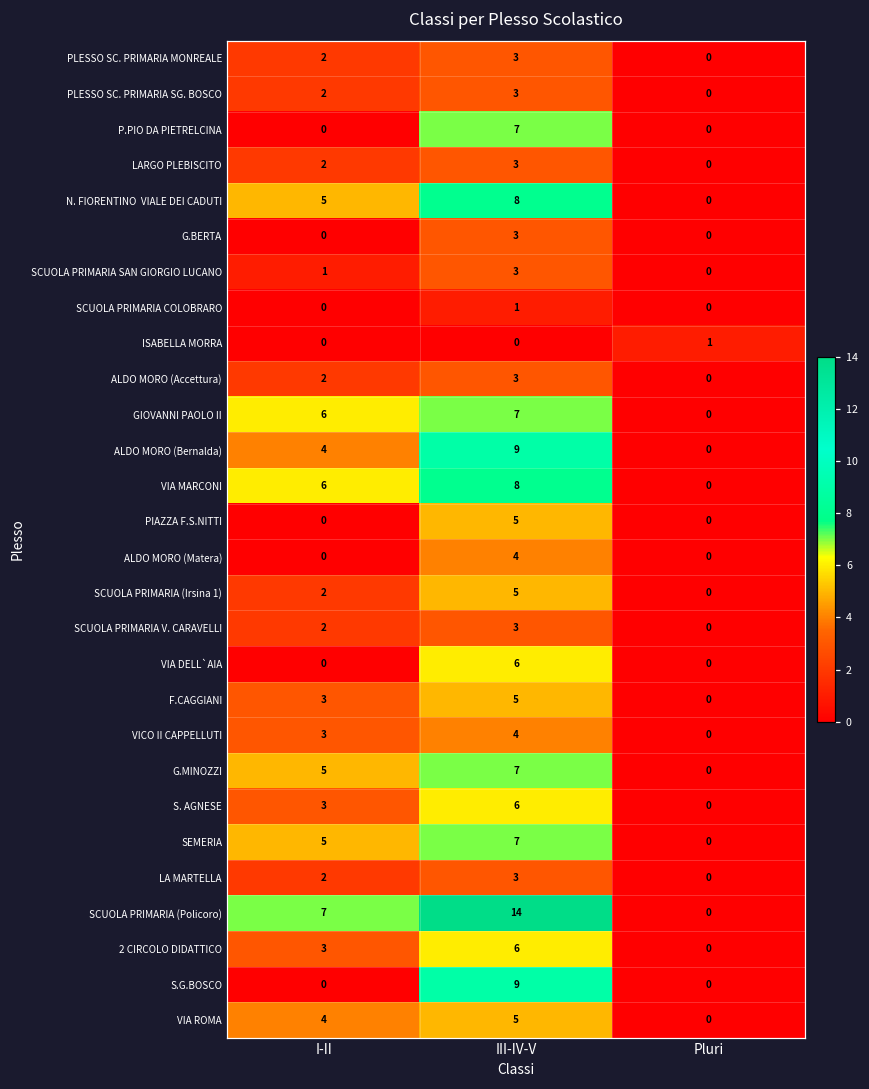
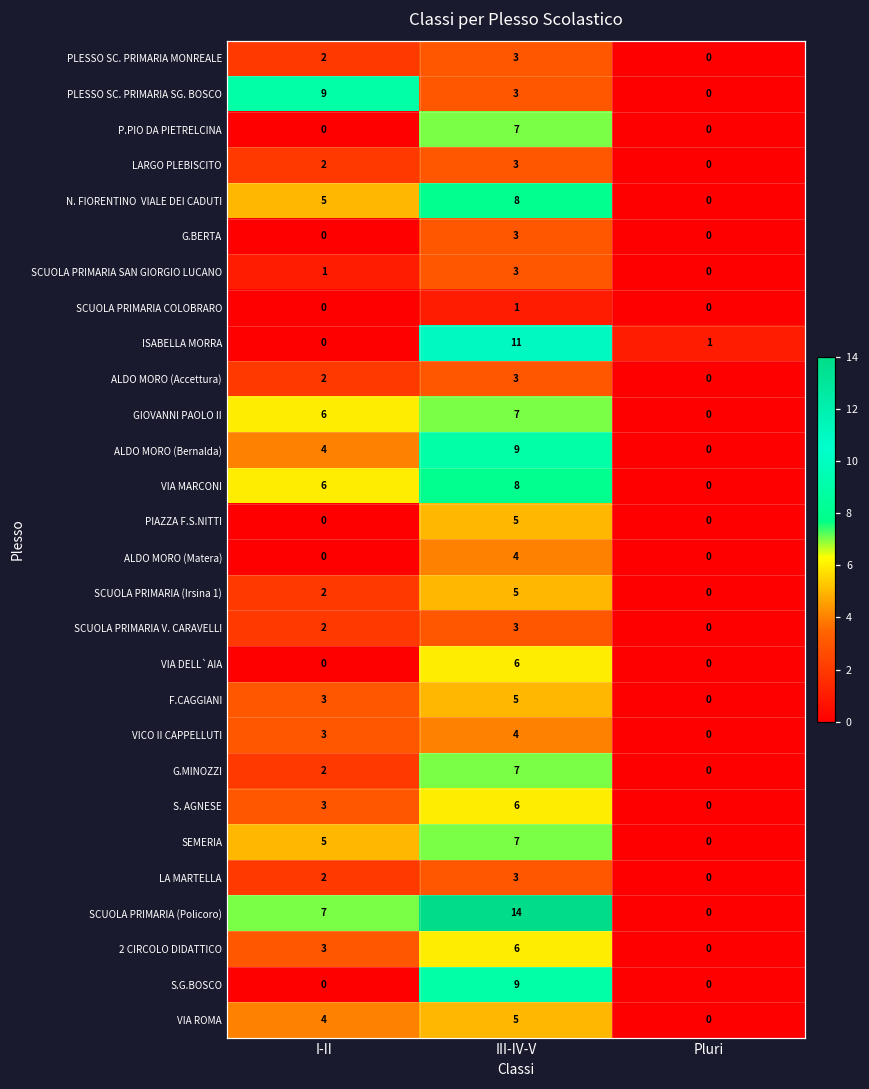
  {
    "PLESSO SC. PRIMARIA MONREALE": {
      "I-II": 2,
      "III-IV-V": 3,
      "Pluri": 0
    },
    "PLESSO SC. PRIMARIA SG. BOSCO": {
-     "I-II": 2,
+     "I-II": 9,
      "III-IV-V": 3,
      "Pluri": 0
    },
    "P.PIO DA PIETRELCINA": {
      "I-II": 0,
      "III-IV-V": 7,
      "Pluri": 0
    },
    "LARGO PLEBISCITO": {
      "I-II": 2,
      "III-IV-V": 3,
      "Pluri": 0
    },
    "N. FIORENTINO VIALE DEI CADUTI": {
      "I-II": 5,
      "III-IV-V": 8,
      "Pluri": 0
    },
    "G.BERTA": {
      "I-II": 0,
      "III-IV-V": 3,
      "Pluri": 0
    },
    "SCUOLA PRIMARIA SAN GIORGIO LUCANO": {
      "I-II": 1,
      "III-IV-V": 3,
      "Pluri": 0
    },
    "SCUOLA PRIMARIA COLOBRARO": {
      "I-II": 0,
      "III-IV-V": 1,
      "Pluri": 0
    },
    "ISABELLA MORRA": {
      "I-II": 0,
-     "III-IV-V": 0,
+     "III-IV-V": 11,
      "Pluri": 1
    },
    "ALDO MORO (Accettura)": {
      "I-II": 2,
      "III-IV-V": 3,
      "Pluri": 0
    },
    "GIOVANNI PAOLO II": {
      "I-II": 6,
      "III-IV-V": 7,
      "Pluri": 0
    },
    "ALDO MORO (Bernalda)": {
      "I-II": 4,
      "III-IV-V": 9,
      "Pluri": 0
    },
    "VIA MARCONI": {
      "I-II": 6,
      "III-IV-V": 8,
      "Pluri": 0
    },
    "PIAZZA F.S.NITTI": {
      "I-II": 0,
      "III-IV-V": 5,
      "Pluri": 0
    },
    "ALDO MORO (Matera)": {
      "I-II": 0,
      "III-IV-V": 4,
      "Pluri": 0
    },
    "SCUOLA PRIMARIA (Irsina 1)": {
      "I-II": 2,
      "III-IV-V": 5,
      "Pluri": 0
    },
    "SCUOLA PRIMARIA V. CARAVELLI": {
      "I-II": 2,
      "III-IV-V": 3,
      "Pluri": 0
    },
    "VIA DELL`AIA": {
      "I-II": 0,
      "III-IV-V": 6,
      "Pluri": 0
    },
    "F.CAGGIANI": {
      "I-II": 3,
      "III-IV-V": 5,
      "Pluri": 0
    },
    "VICO II CAPPELLUTI": {
      "I-II": 3,
      "III-IV-V": 4,
      "Pluri": 0
    },
    "G.MINOZZI": {
-     "I-II": 5,
+     "I-II": 2,
      "III-IV-V": 7,
      "Pluri": 0
    },
    "S. AGNESE": {
      "I-II": 3,
      "III-IV-V": 6,
      "Pluri": 0
    },
    "SEMERIA": {
      "I-II": 5,
      "III-IV-V": 7,
      "Pluri": 0
    },
    "LA MARTELLA": {
      "I-II": 2,
      "III-IV-V": 3,
      "Pluri": 0
    },
    "SCUOLA PRIMARIA (Policoro)": {
      "I-II": 7,
      "III-IV-V": 14,
      "Pluri": 0
    },
    "2 CIRCOLO DIDATTICO": {
      "I-II": 3,
      "III-IV-V": 6,
      "Pluri": 0
    },
    "S.G.BOSCO": {
      "I-II": 0,
      "III-IV-V": 9,
      "Pluri": 0
    },
    "VIA ROMA": {
      "I-II": 4,
      "III-IV-V": 5,
      "Pluri": 0
    }
  }
